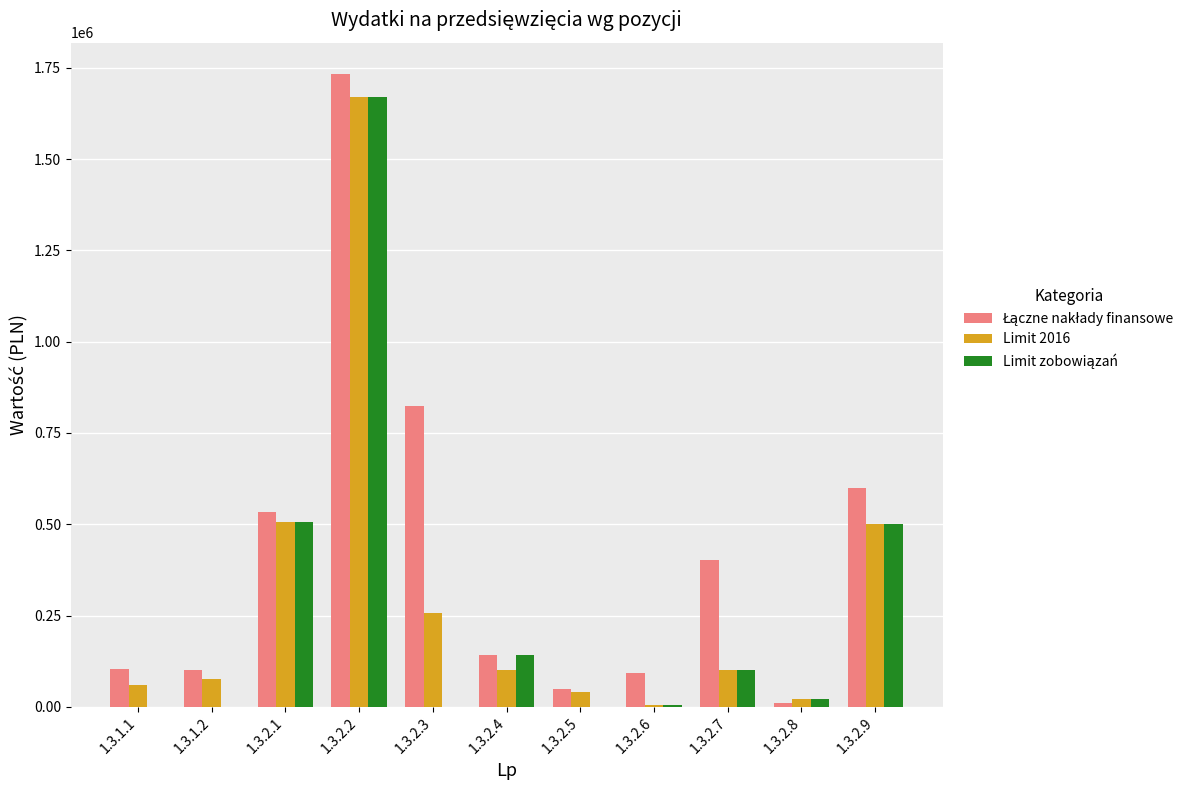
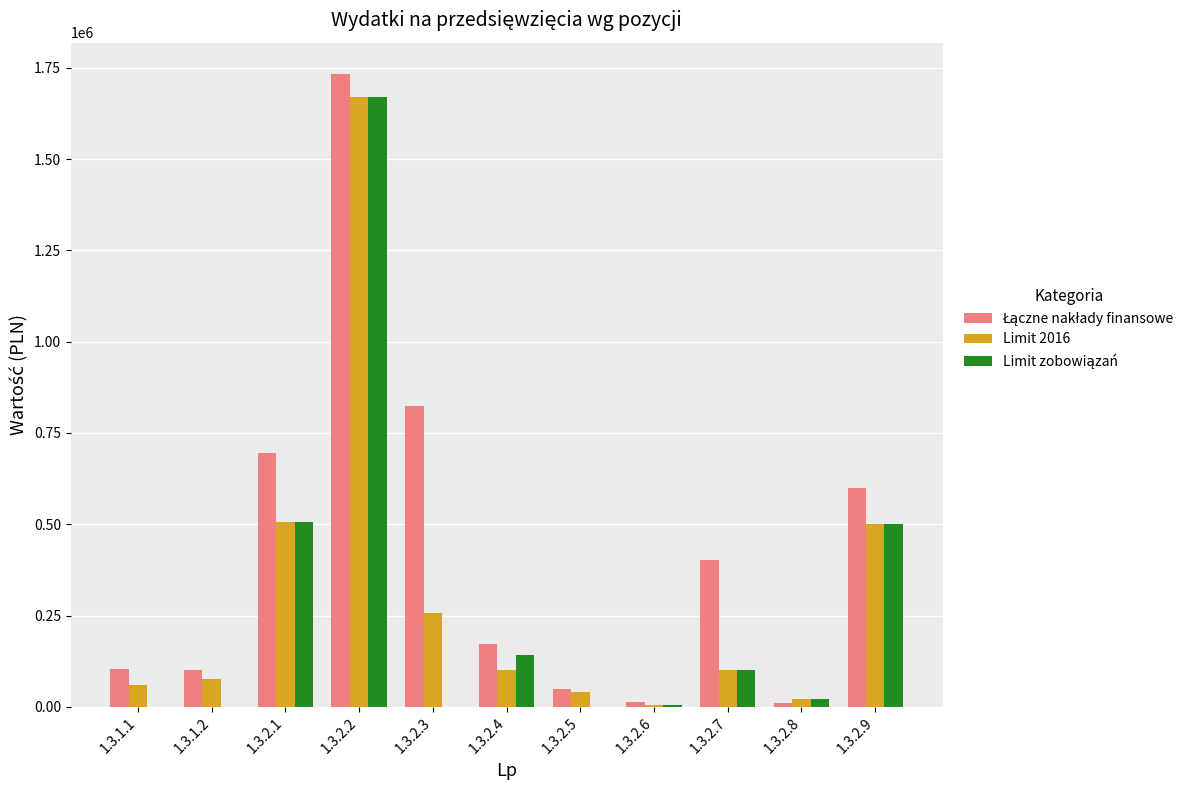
  {
    "Łączne nakłady finansowe": {
      "1.3.1.1": 100000,
      "1.3.1.2": 100000,
-     "1.3.2.1": 530000,
+     "1.3.2.1": 700000,
      "1.3.2.2": 1730000,
      "1.3.2.3": 820000,
-     "1.3.2.4": 140000,
+     "1.3.2.4": 170000,
      "1.3.2.5": 50000,
-     "1.3.2.6": 90000,
+     "1.3.2.6": 10000,
      "1.3.2.7": 400000,
      "1.3.2.8": 10000,
      "1.3.2.9": 600000
    },
    "Limit 2016": {
      "1.3.1.1": 60000,
      "1.3.1.2": 80000,
      "1.3.2.1": 510000,
      "1.3.2.2": 1670000,
      "1.3.2.3": 260000,
      "1.3.2.4": 100000,
      "1.3.2.5": 40000,
      "1.3.2.7": 100000,
      "1.3.2.8": 20000,
      "1.3.2.9": 500000
    },
    "Limit zobowiązań": {
      "1.3.1.1": 0,
      "1.3.1.2": 0,
      "1.3.2.1": 510000,
      "1.3.2.2": 1670000,
      "1.3.2.3": 0,
      "1.3.2.4": 140000,
      "1.3.2.5": 0,
      "1.3.2.7": 100000,
      "1.3.2.8": 20000,
      "1.3.2.9": 500000
    }
  }
